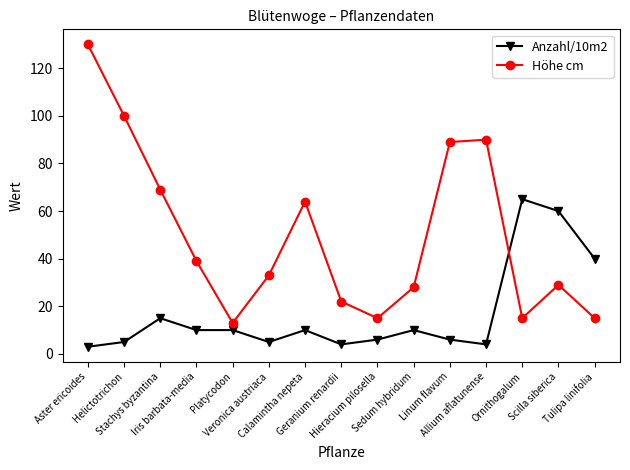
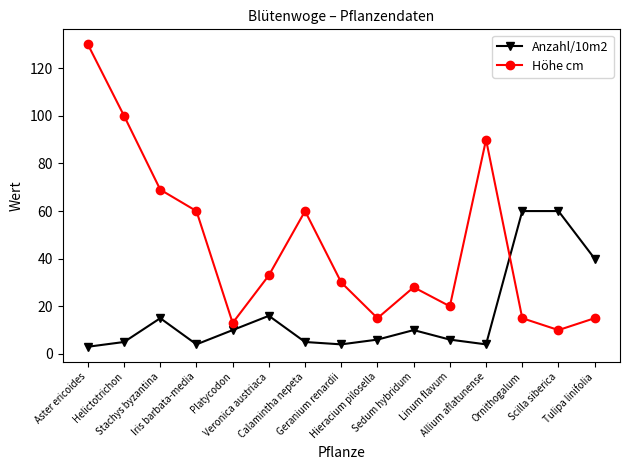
  {
    "Anzahl/10m2": {
      "Aster ericoides": 3,
      "Helictotrichon": 5,
      "Stachys byzantina": 15,
-     "Iris barbata-media": 10,
+     "Iris barbata-media": 4,
      "Platycodon": 10,
-     "Veronica austriaca": 5,
-     "Calamintha nepeta": 10,
+     "Veronica austriaca": 16,
+     "Calamintha nepeta": 5,
      "Geranium renardii": 4,
      "Hieracium pilosella": 6,
      "Sedum hybridum": 10,
      "Linum flavum": 6,
      "Allium aflatunense": 4,
-     "Ornithogalum": 65,
+     "Ornithogalum": 60,
      "Scilla siberica": 60,
      "Tulipa linifolia": 40
    },
    "Höhe cm": {
      "Aster ericoides": 130,
      "Helictotrichon": 100,
      "Stachys byzantina": 69,
-     "Iris barbata-media": 39,
+     "Iris barbata-media": 60,
      "Platycodon": 13,
      "Veronica austriaca": 33,
-     "Calamintha nepeta": 64,
-     "Geranium renardii": 22,
+     "Calamintha nepeta": 60,
+     "Geranium renardii": 30,
      "Hieracium pilosella": 15,
      "Sedum hybridum": 28,
-     "Linum flavum": 89,
+     "Linum flavum": 20,
      "Allium aflatunense": 90,
      "Ornithogalum": 15,
-     "Scilla siberica": 29,
+     "Scilla siberica": 10,
      "Tulipa linifolia": 15
    }
  }
